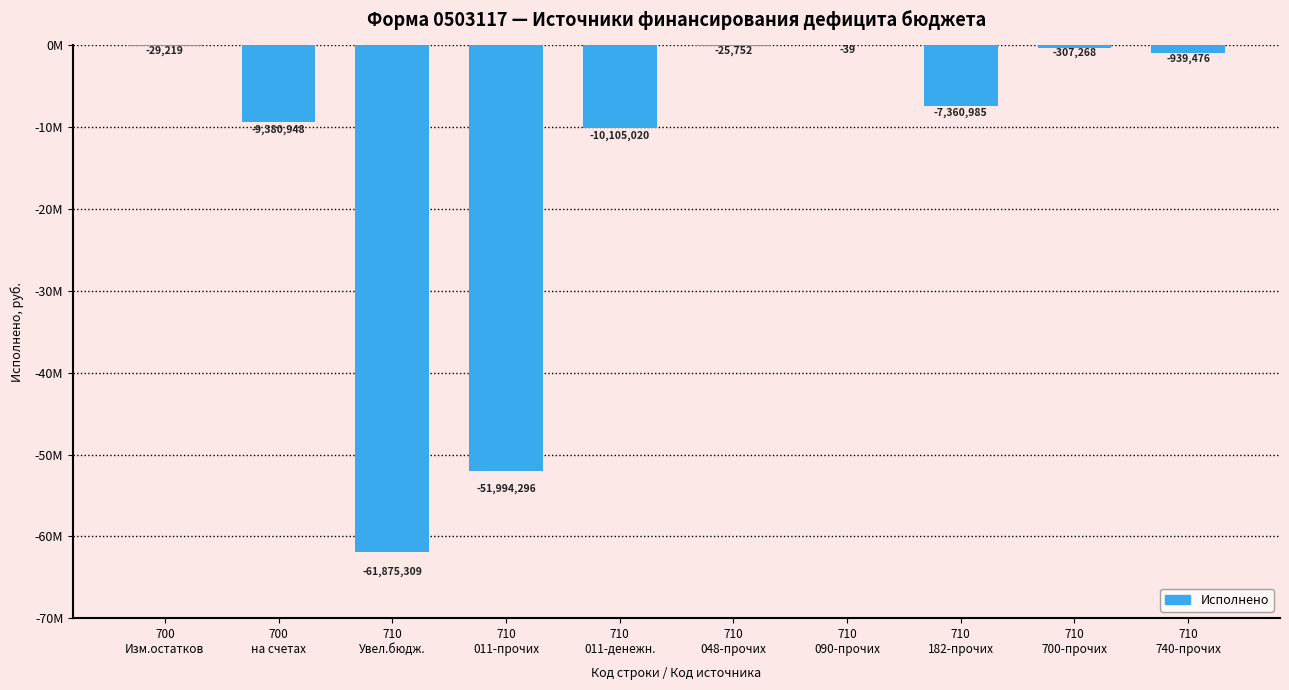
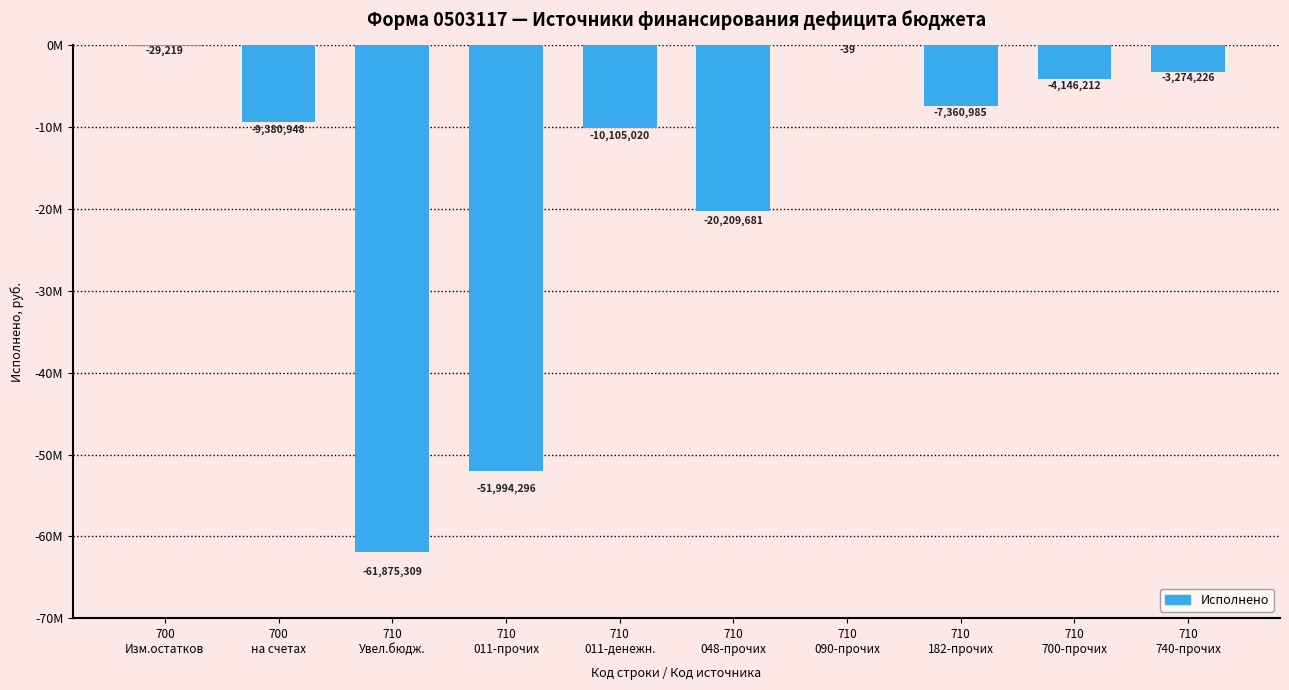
  {
    "700 Изм.остатков": "-29,219",
    "700 на счетах": "-9,380,948",
    "710 Увел.бюдж.": "-61,875,309",
    "710 011-прочих": "-51,994,296",
    "710 011-денежн.": "-10,105,020",
-   "710 048-прочих": "-25,752",
+   "710 048-прочих": "-20,209,681",
    "710 090-прочих": "-39",
    "710 182-прочих": "-7,360,985",
-   "710 700-прочих": "-307,268",
-   "710 740-прочих": "-939,476"
+   "710 700-прочих": "-4,146,212",
+   "710 740-прочих": "-3,274,226"
  }
